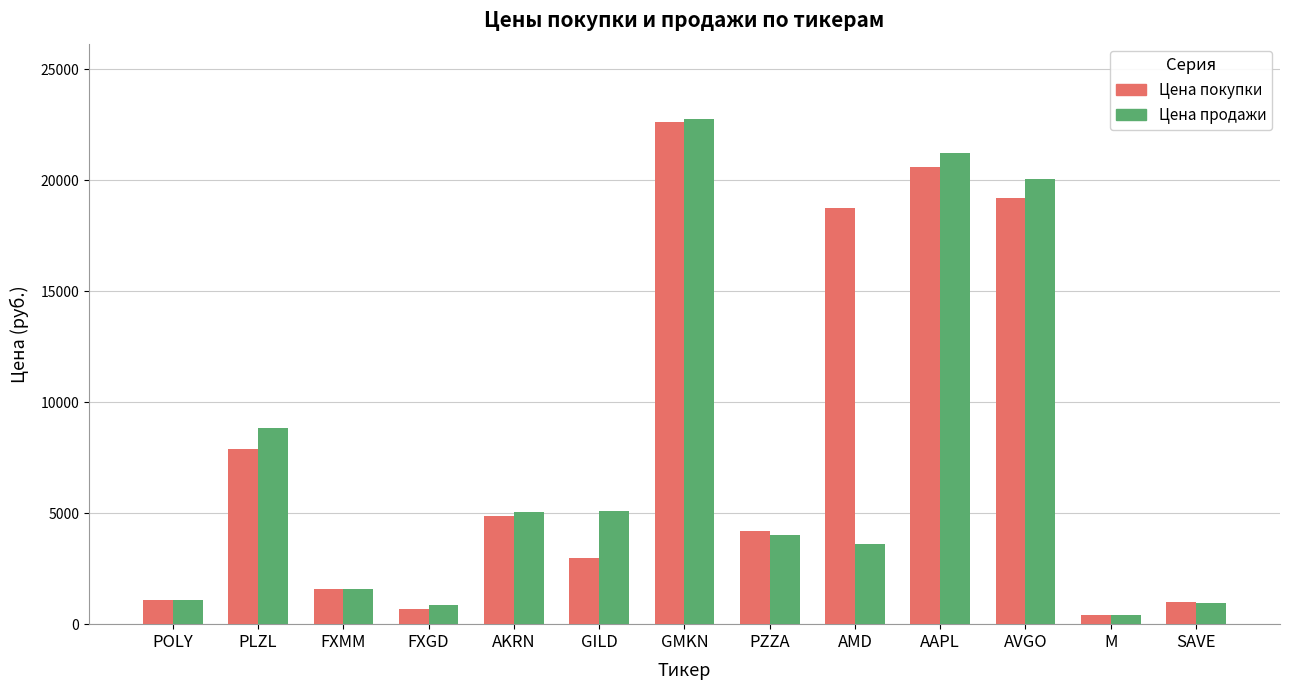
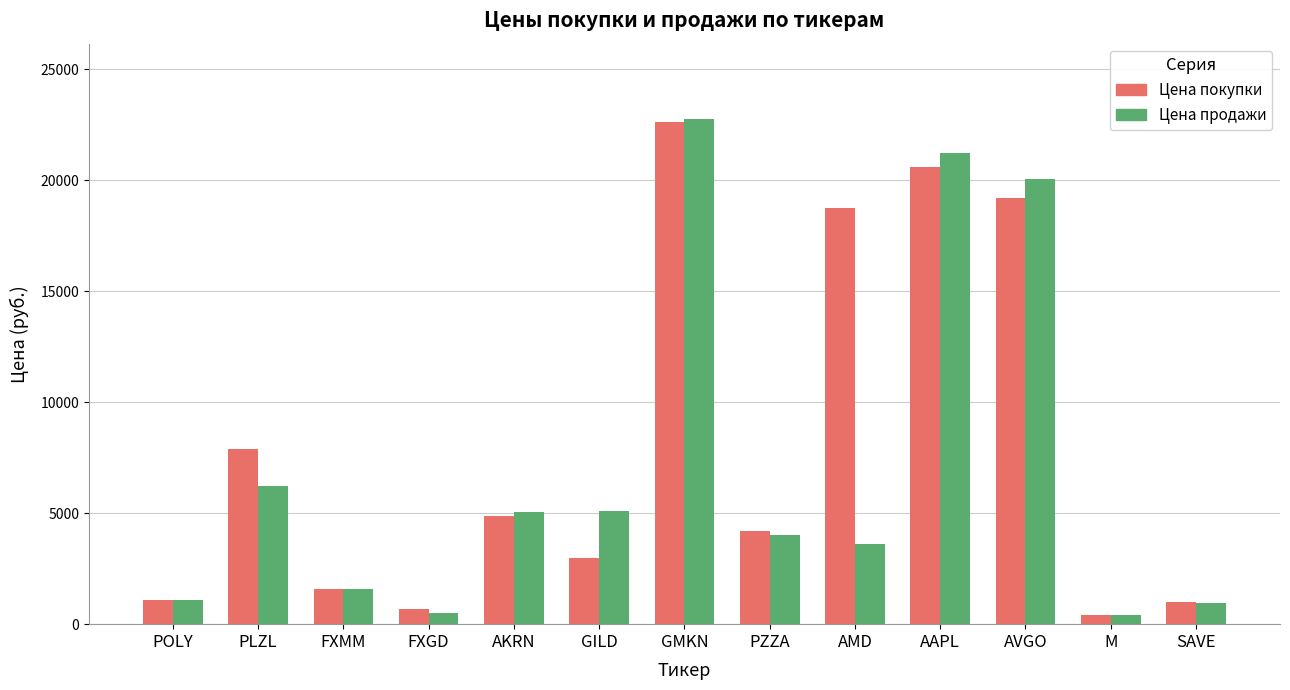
  {
    "Цена покупки": {
      "POLY": 1100,
      "PLZL": 7900,
      "FXMM": 1600,
      "FXGD": 700,
      "AKRN": 4900,
      "GILD": 3000,
      "GMKN": 22600,
      "PZZA": 4200,
      "AMD": 18700,
      "AAPL": 20600,
      "AVGO": 19200,
      "M": 400,
      "SAVE": 1000
    },
    "Цена продажи": {
      "POLY": 1100,
-     "PLZL": 8800,
+     "PLZL": 6200,
      "FXMM": 1600,
-     "FXGD": 900,
+     "FXGD": 500,
      "AKRN": 5000,
      "GILD": 5100,
      "GMKN": 22700,
      "PZZA": 4000,
      "AMD": 3600,
      "AAPL": 21200,
      "AVGO": 20100,
      "M": 400,
      "SAVE": 900
    }
  }
